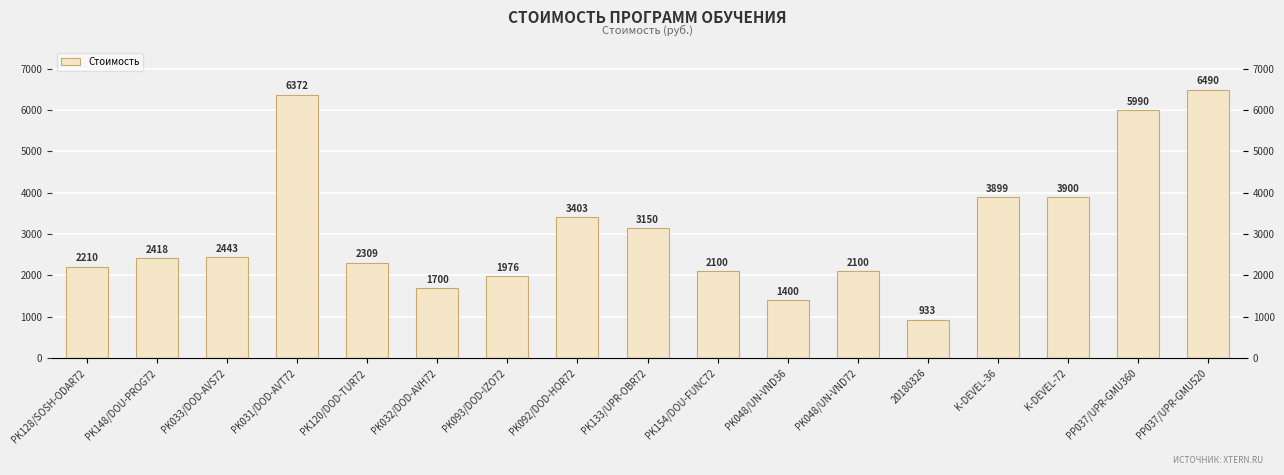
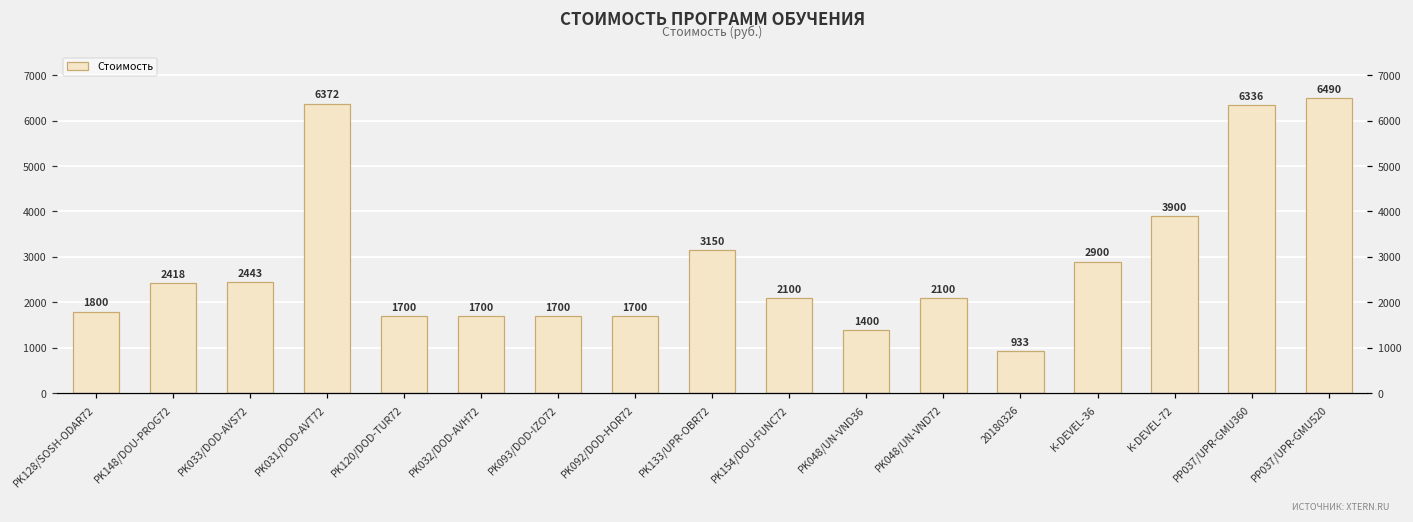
  {
-   "PK128/SOSH-ODAR72": 2210,
+   "PK128/SOSH-ODAR72": 1800,
    "PK148/DOU-PROG72": 2418,
    "PK033/DOD-AVS72": 2443,
    "PK031/DOD-AVT72": 6372,
-   "PK120/DOD-TUR72": 2309,
+   "PK120/DOD-TUR72": 1700,
    "PK032/DOD-AVH72": 1700,
-   "PK093/DOD-IZO72": 1976,
-   "PK092/DOD-HOR72": 3403,
+   "PK093/DOD-IZO72": 1700,
+   "PK092/DOD-HOR72": 1700,
    "PK133/UPR-OBR72": 3150,
    "PK154/DOU-FUNC72": 2100,
    "PK048/UN-VND36": 1400,
    "PK048/UN-VND72": 2100,
    "20180326": 933,
-   "K-DEVEL-36": 3899,
+   "K-DEVEL-36": 2900,
    "K-DEVEL-72": 3900,
-   "PP037/UPR-GMU360": 5990,
+   "PP037/UPR-GMU360": 6336,
    "PP037/UPR-GMU520": 6490
  }
